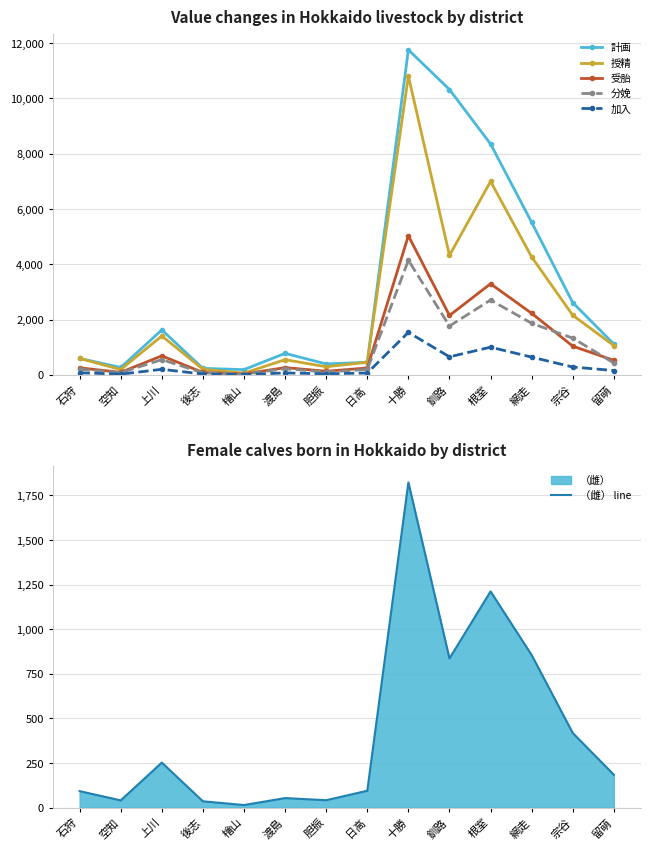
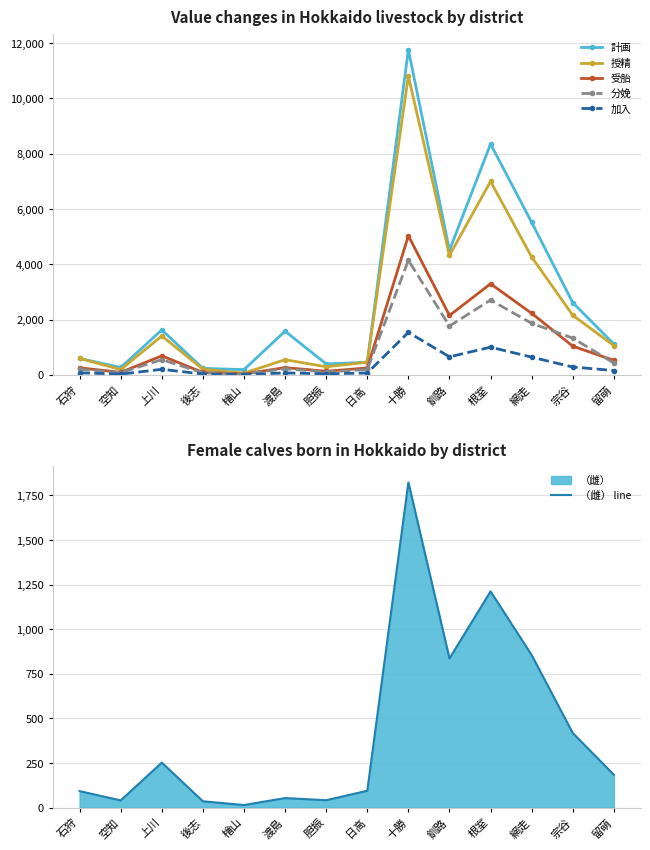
  {
    "Value changes in Hokkaido livestock by district": {
      "計画": {
        "上川": "1,600",
        "檜山": "200",
-       "渡島": "800",
+       "渡島": "1,600",
        "胆振": "400",
        "十勝": "11,800",
-       "釧路": "10,300",
+       "釧路": "4,500",
        "根室": "8,400",
        "網走": "5,500",
        "宗谷": "2,600"
      },
      "授精": {
        "上川": "1,400",
        "渡島": "600",
        "胆振": "300",
        "十勝": "10,800",
        "釧路": "4,300",
        "根室": "7,000",
        "網走": "4,300",
        "宗谷": "2,200"
      },
      "受胎": {
        "上川": "700",
        "十勝": "5,000",
        "釧路": "2,100",
        "根室": "3,300",
        "網走": "2,200",
        "宗谷": "1,000",
        "留萌": "500"
      },
      "分娩": {
        "上川": "600",
        "十勝": "4,100",
        "釧路": "1,800",
        "根室": "2,700",
        "網走": "1,900",
        "宗谷": "1,300",
        "留萌": "400"
      },
      "加入": {
        "石狩": "100",
        "上川": "200",
        "渡島": "100",
        "日高": "100",
        "十勝": "1,500",
        "釧路": "700",
        "根室": "1,000",
        "網走": "600",
        "宗谷": "300",
        "留萌": "200"
      }
    },
    "Female calves born in Hokkaido by district": {
      "石狩": "90",
      "空知": "40",
      "上川": "250",
      "後志": "40",
      "檜山": "10",
      "渡島": "50",
      "胆振": "40",
      "日高": "90",
      "十勝": "1,820",
      "釧路": "840",
      "根室": "1,210",
      "網走": "860",
      "宗谷": "420",
      "留萌": "180"
    }
  }
